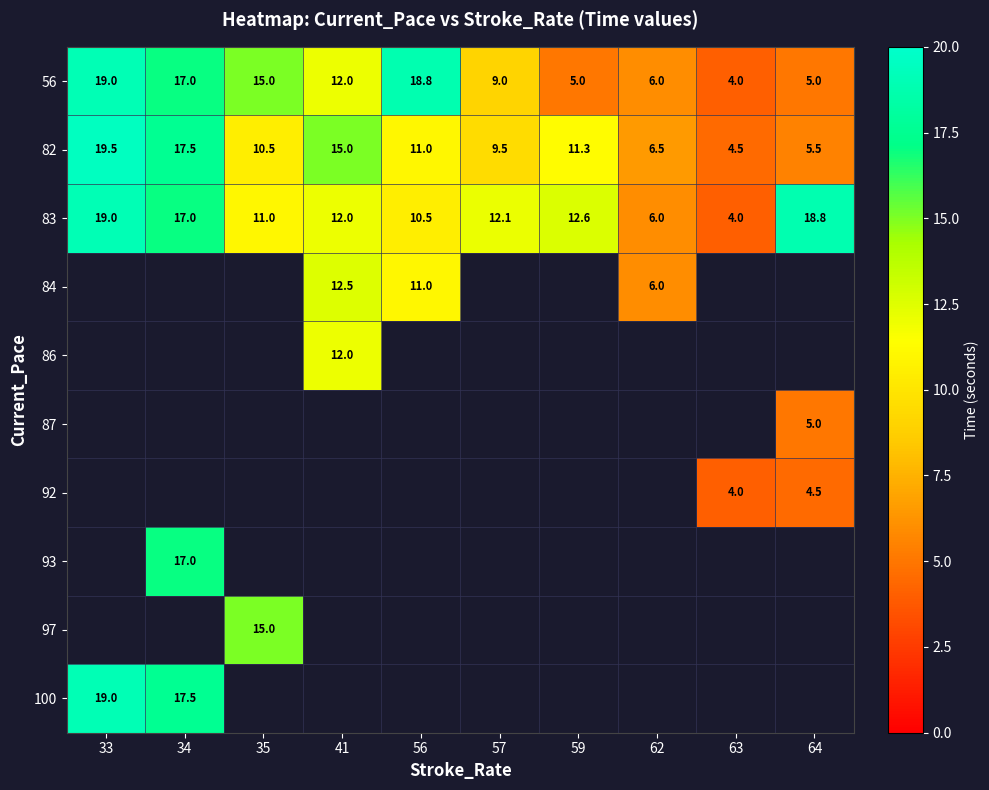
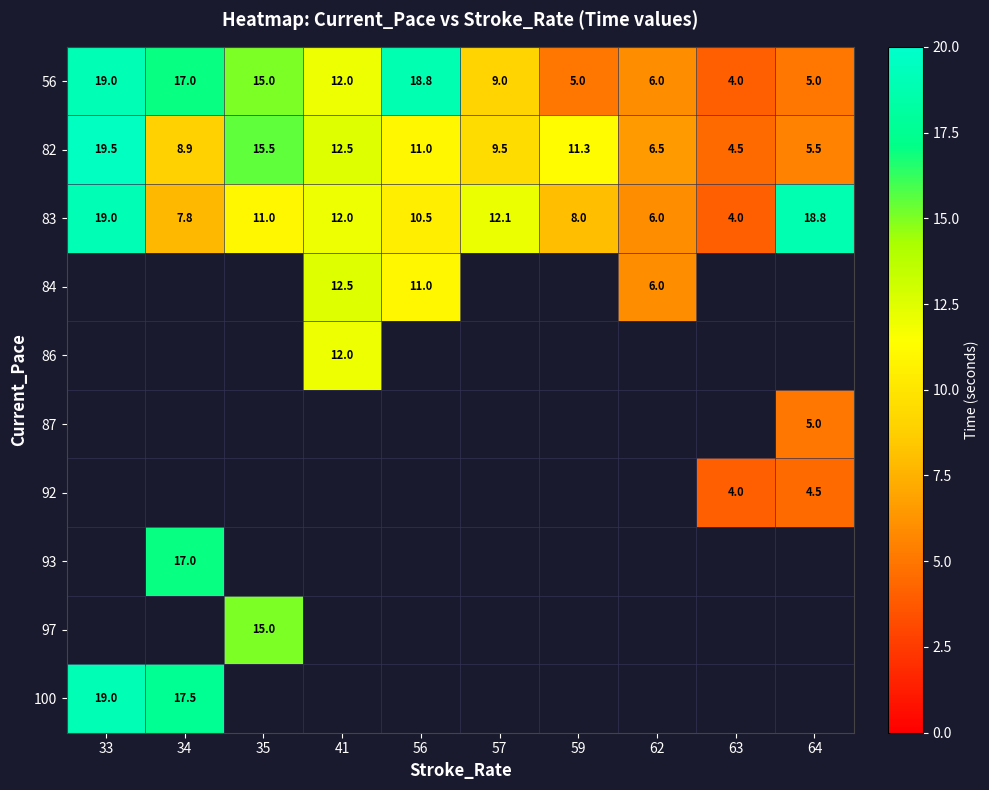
  {
    "56": {
      "33": 19.0,
      "34": 17.0,
      "35": 15.0,
      "41": 12.0,
      "56": 18.8,
      "57": 9.0,
      "59": 5.0,
      "62": 6.0,
      "63": 4.0,
      "64": 5.0
    },
    "82": {
      "33": 19.5,
-     "34": 17.5,
-     "35": 10.5,
-     "41": 15.0,
+     "34": 8.9,
+     "35": 15.5,
+     "41": 12.5,
      "56": 11.0,
      "57": 9.5,
      "59": 11.3,
      "62": 6.5,
      "63": 4.5,
      "64": 5.5
    },
    "83": {
      "33": 19.0,
-     "34": 17.0,
+     "34": 7.8,
      "35": 11.0,
      "41": 12.0,
      "56": 10.5,
      "57": 12.1,
-     "59": 12.6,
+     "59": 8.0,
      "62": 6.0,
      "63": 4.0,
      "64": 18.8
    },
    "84": {
      "41": 12.5,
      "56": 11.0,
      "62": 6.0
    },
    "86": {
      "41": 12.0
    },
    "87": {
      "64": 5.0
    },
    "92": {
      "63": 4.0,
      "64": 4.5
    },
    "93": {
      "34": 17.0
    },
    "97": {
      "35": 15.0
    },
    "100": {
      "33": 19.0,
      "34": 17.5
    }
  }
